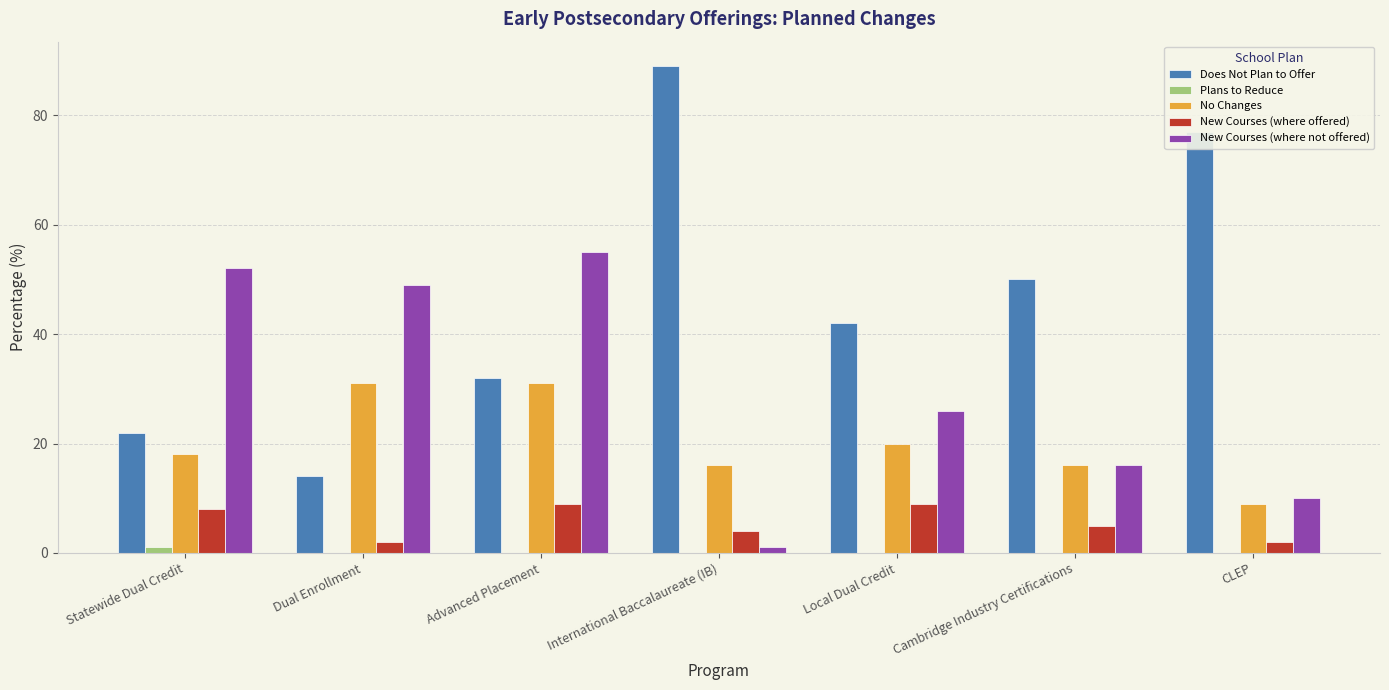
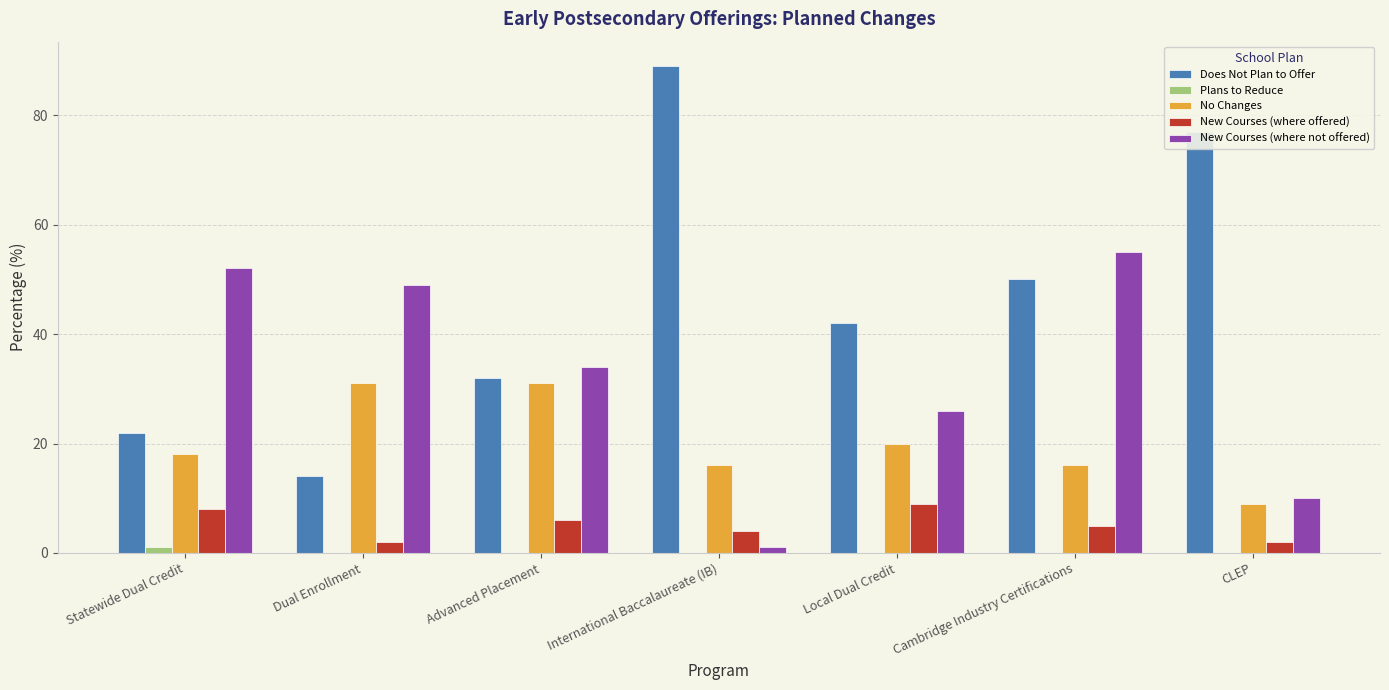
  {
    "Does Not Plan to Offer": {
      "Statewide Dual Credit": 22,
      "Dual Enrollment": 14,
      "Advanced Placement": 32,
      "International Baccalaureate (IB)": 89,
      "Local Dual Credit": 42,
      "Cambridge Industry Certifications": 50
    },
    "Plans to Reduce": {
      "Statewide Dual Credit": 1,
      "Dual Enrollment": 0,
      "Advanced Placement": 0,
      "International Baccalaureate (IB)": 0,
      "Local Dual Credit": 0,
      "Cambridge Industry Certifications": 0,
      "CLEP": 0
    },
    "No Changes": {
      "Statewide Dual Credit": 18,
      "Dual Enrollment": 31,
      "Advanced Placement": 31,
      "International Baccalaureate (IB)": 16,
      "Local Dual Credit": 20,
      "Cambridge Industry Certifications": 16,
      "CLEP": 9
    },
    "New Courses (where offered)": {
      "Statewide Dual Credit": 8,
      "Dual Enrollment": 2,
-     "Advanced Placement": 9,
+     "Advanced Placement": 6,
      "International Baccalaureate (IB)": 4,
      "Local Dual Credit": 9,
      "Cambridge Industry Certifications": 5,
      "CLEP": 2
    },
    "New Courses (where not offered)": {
      "Statewide Dual Credit": 52,
      "Dual Enrollment": 49,
-     "Advanced Placement": 55,
+     "Advanced Placement": 34,
      "International Baccalaureate (IB)": 1,
      "Local Dual Credit": 26,
-     "Cambridge Industry Certifications": 16,
+     "Cambridge Industry Certifications": 55,
      "CLEP": 10
    }
  }
